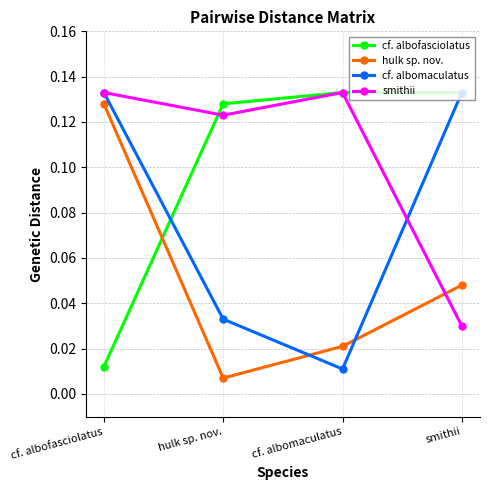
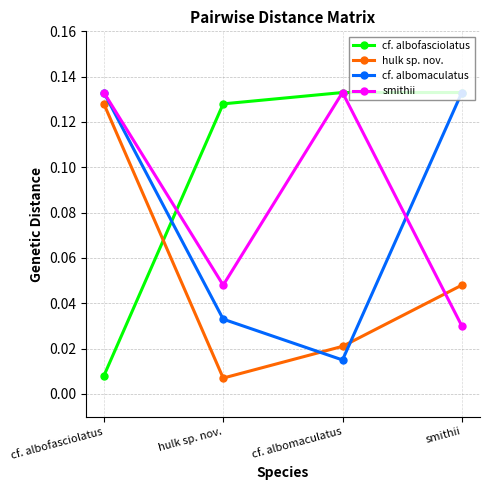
  {
    "cf. albofasciolatus": {
-     "cf. albofasciolatus": 0.012,
+     "cf. albofasciolatus": 0.008,
      "hulk sp. nov.": 0.128
    },
    "hulk sp. nov.": {
      "cf. albofasciolatus": 0.128,
      "hulk sp. nov.": 0.007,
      "cf. albomaculatus": 0.021,
      "smithii": 0.048
    },
    "cf. albomaculatus": {
      "hulk sp. nov.": 0.033,
-     "cf. albomaculatus": 0.011
+     "cf. albomaculatus": 0.015
    },
    "smithii": {
-     "hulk sp. nov.": 0.123,
+     "hulk sp. nov.": 0.048,
      "smithii": 0.030
    }
  }
